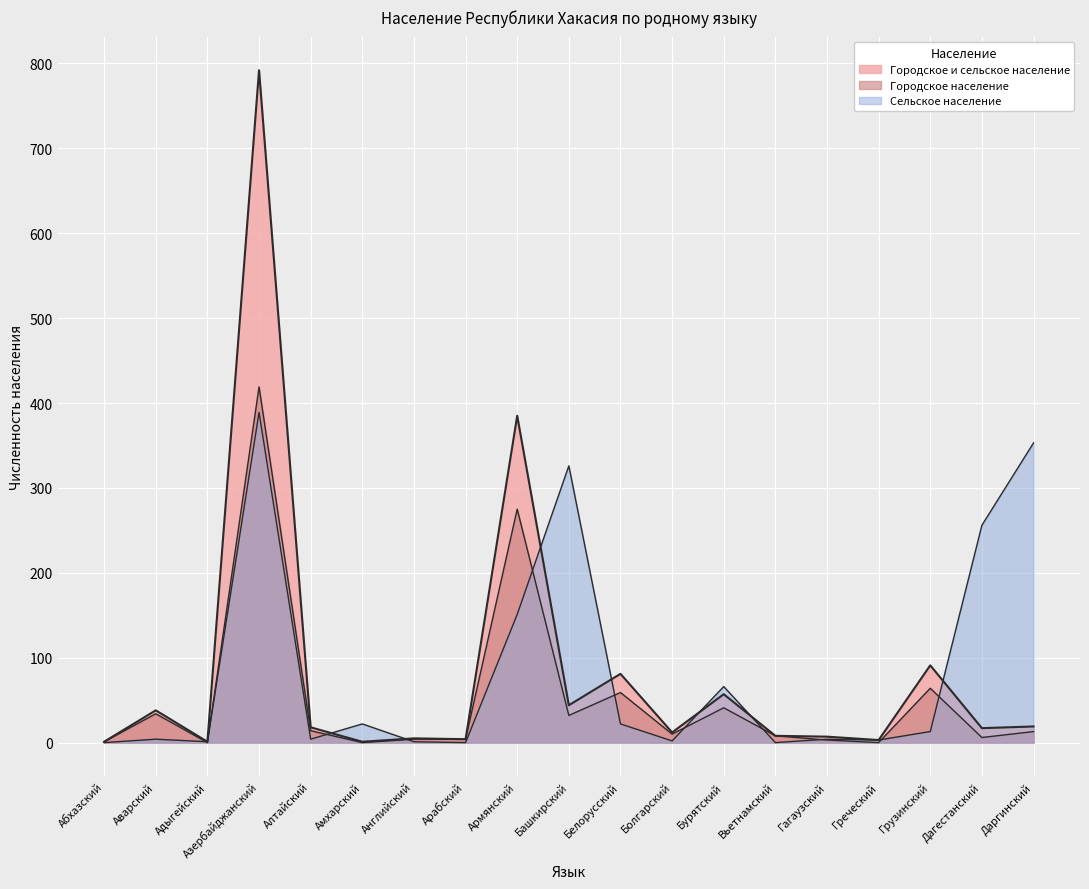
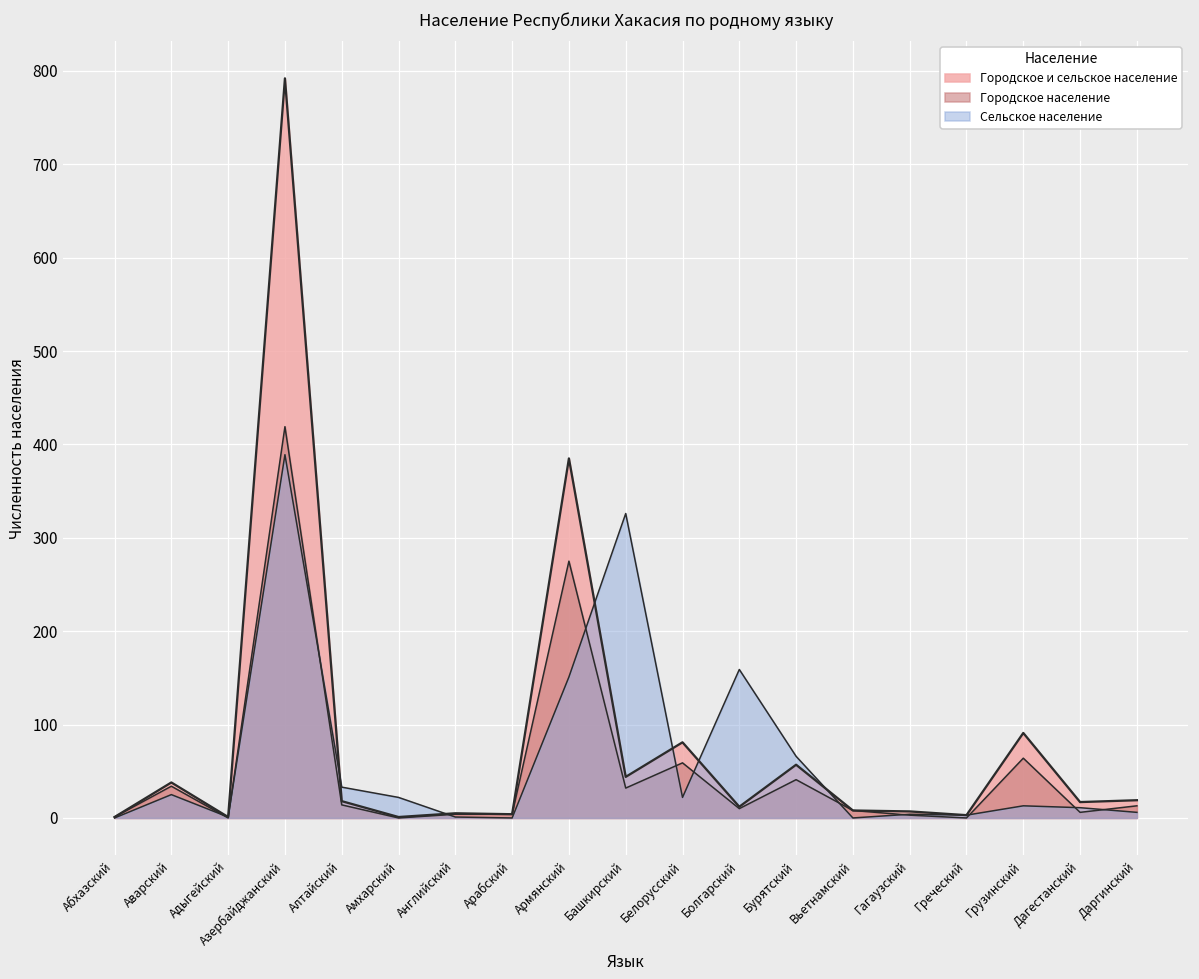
  {
    "Сельское население": {
-     "Аварский": 0,
+     "Аварский": 30,
      "Азербайджанский": 390,
-     "Алтайский": 0,
+     "Алтайский": 30,
      "Амхарский": 20,
      "Арабский": 0,
      "Армянский": 150,
      "Башкирский": 330,
      "Белорусский": 20,
-     "Болгарский": 0,
+     "Болгарский": 160,
      "Бурятский": 70,
      "Вьетнамский": 0,
      "Грузинский": 10,
-     "Дагестанский": 260,
-     "Даргинский": 350
+     "Дагестанский": 10,
+     "Даргинский": 10
    }
  }
